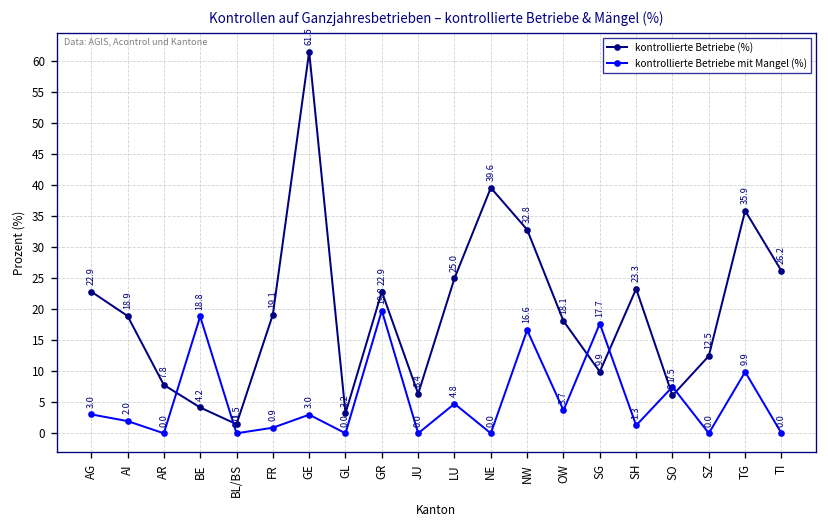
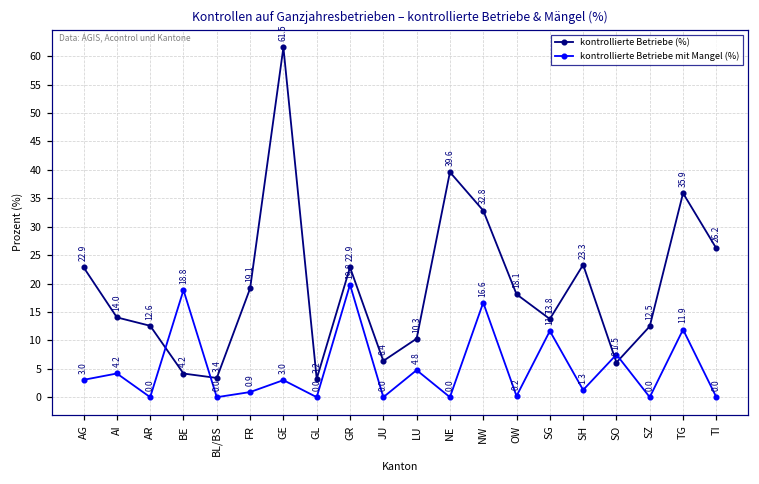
  {
    "kontrollierte Betriebe (%)": {
      "AG": 22.9,
-     "AI": 18.9,
-     "AR": 7.8,
+     "AI": 14.0,
+     "AR": 12.6,
      "BE": 4.2,
-     "BL/BS": 1.5,
+     "BL/BS": 3.4,
      "FR": 19.1,
      "GE": 61.5,
      "GL": 3.2,
      "GR": 22.9,
      "JU": 6.4,
-     "LU": 25.0,
+     "LU": 10.3,
      "NE": 39.6,
      "NW": 32.8,
      "OW": 18.1,
-     "SG": 9.9,
+     "SG": 13.8,
      "SH": 23.3,
      "SZ": 12.5,
      "TG": 35.9,
      "TI": 26.2
    },
    "kontrollierte Betriebe mit Mangel (%)": {
      "AG": 3.0,
-     "AI": 2.0,
+     "AI": 4.2,
      "AR": 0.0,
      "BE": 18.8,
      "FR": 0.9,
      "GE": 3.0,
      "JU": 0.0,
      "LU": 4.8,
      "NE": 0.0,
      "NW": 16.6,
-     "OW": 3.7,
-     "SG": 17.7,
+     "OW": 0.2,
+     "SG": 11.7,
      "SH": 1.3,
      "SZ": 0.0,
-     "TG": 9.9,
+     "TG": 11.9,
      "TI": 0.0
    }
  }
